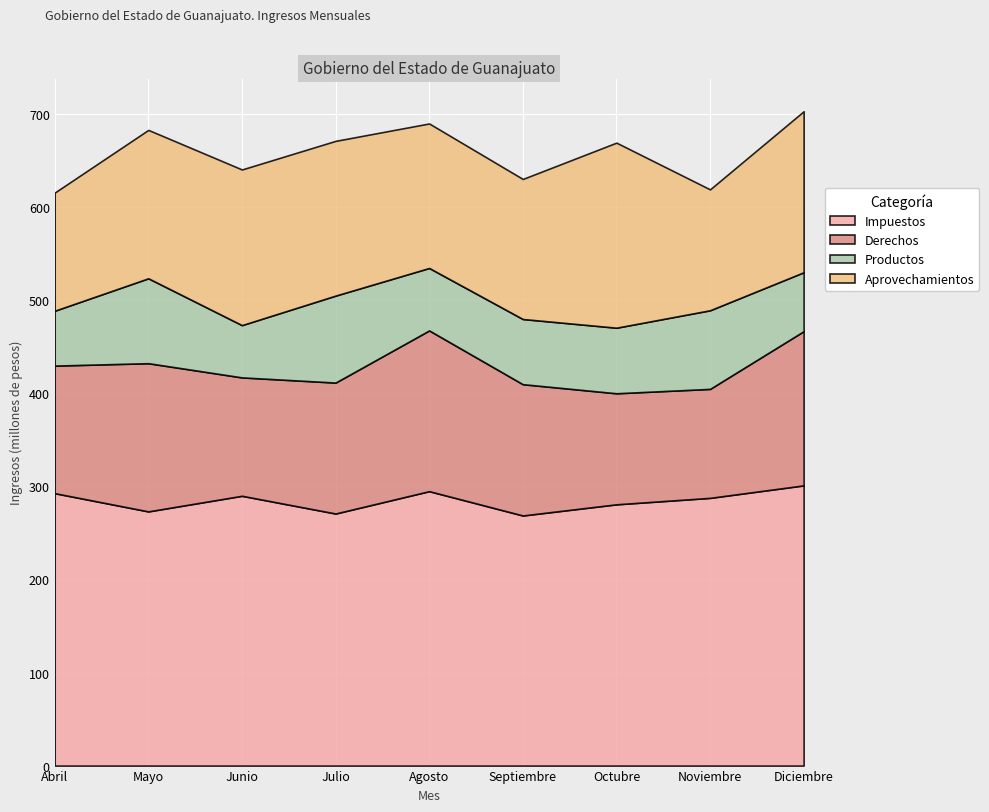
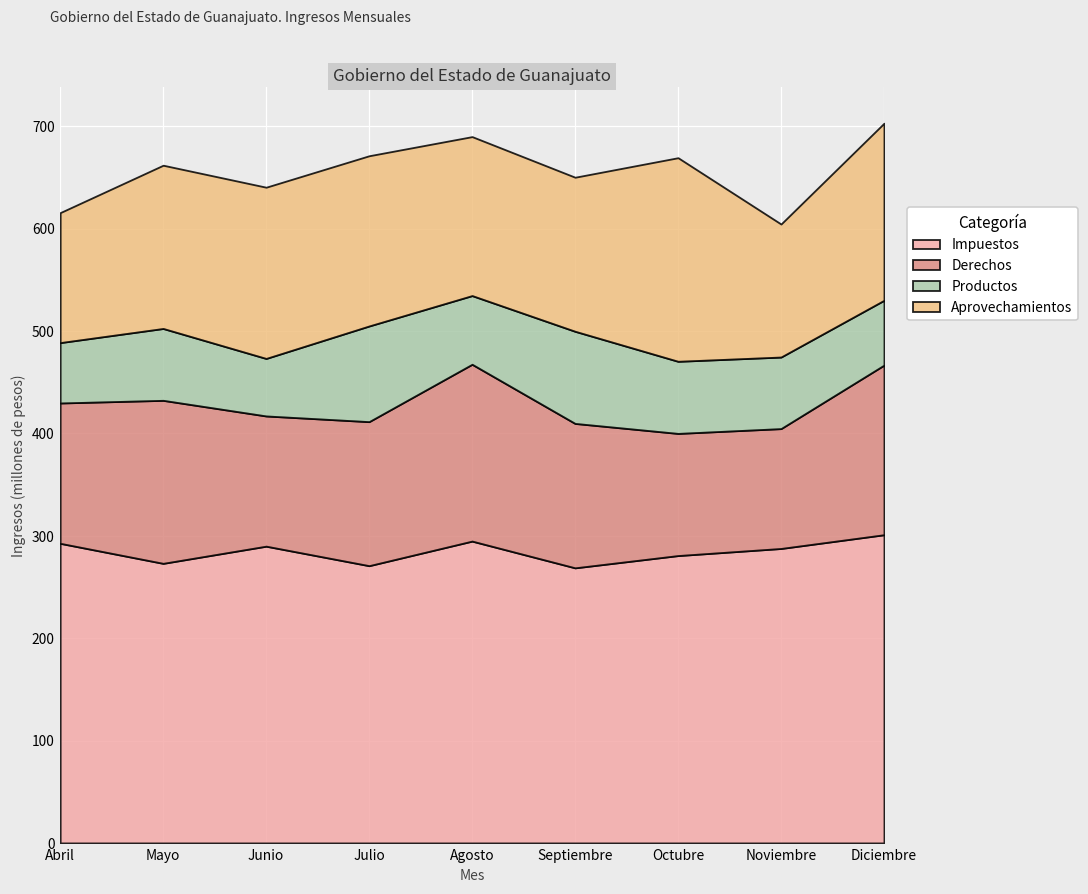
  {
    "Productos": {
      "Abril": 60,
-     "Mayo": 90,
+     "Mayo": 70,
      "Junio": 60,
      "Julio": 90,
      "Agosto": 70,
-     "Septiembre": 70,
+     "Septiembre": 90,
      "Octubre": 70,
-     "Noviembre": 80,
+     "Noviembre": 70,
      "Diciembre": 60
    }
  }
